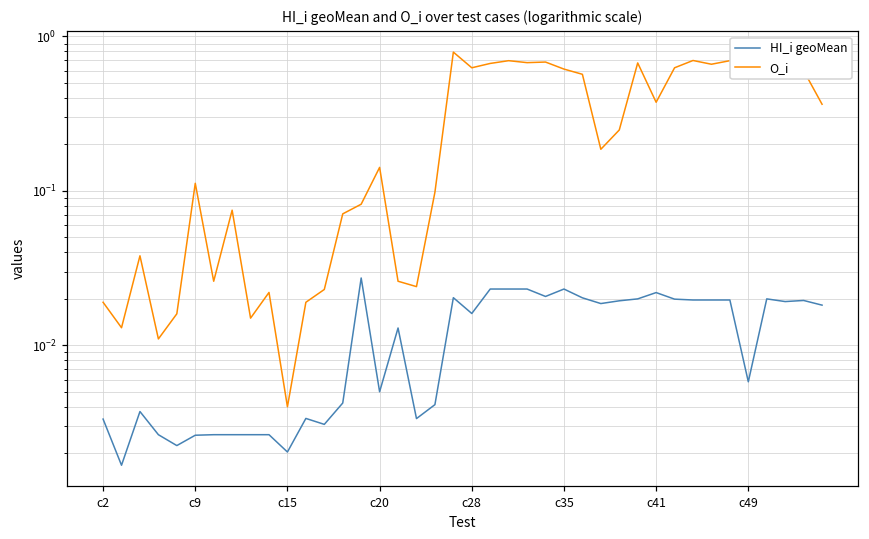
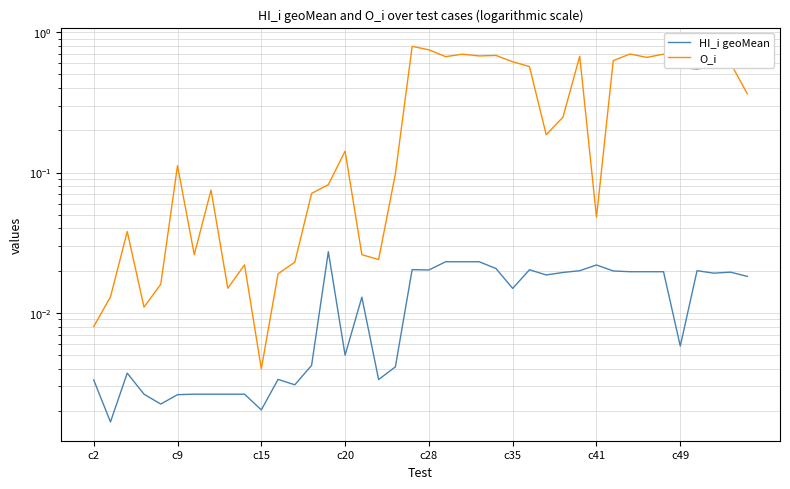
  {
    "HI_i geoMean": {
      "c2": 0.0033,
      "c9": 0.0026,
      "c15": 0.002,
      "c20": 0.005,
-     "c28": 0.016,
-     "c35": 0.023,
+     "c28": 0.020,
+     "c35": 0.015,
      "c41": 0.022,
      "c49": 0.006
    },
    "O_i": {
-     "c2": 0.019,
+     "c2": 0.008,
      "c9": 0.11,
      "c15": 0.004,
      "c20": 0.14,
-     "c28": 0.6,
+     "c28": 0.7,
      "c35": 0.6,
-     "c41": 0.38
+     "c41": 0.048
    }
  }
